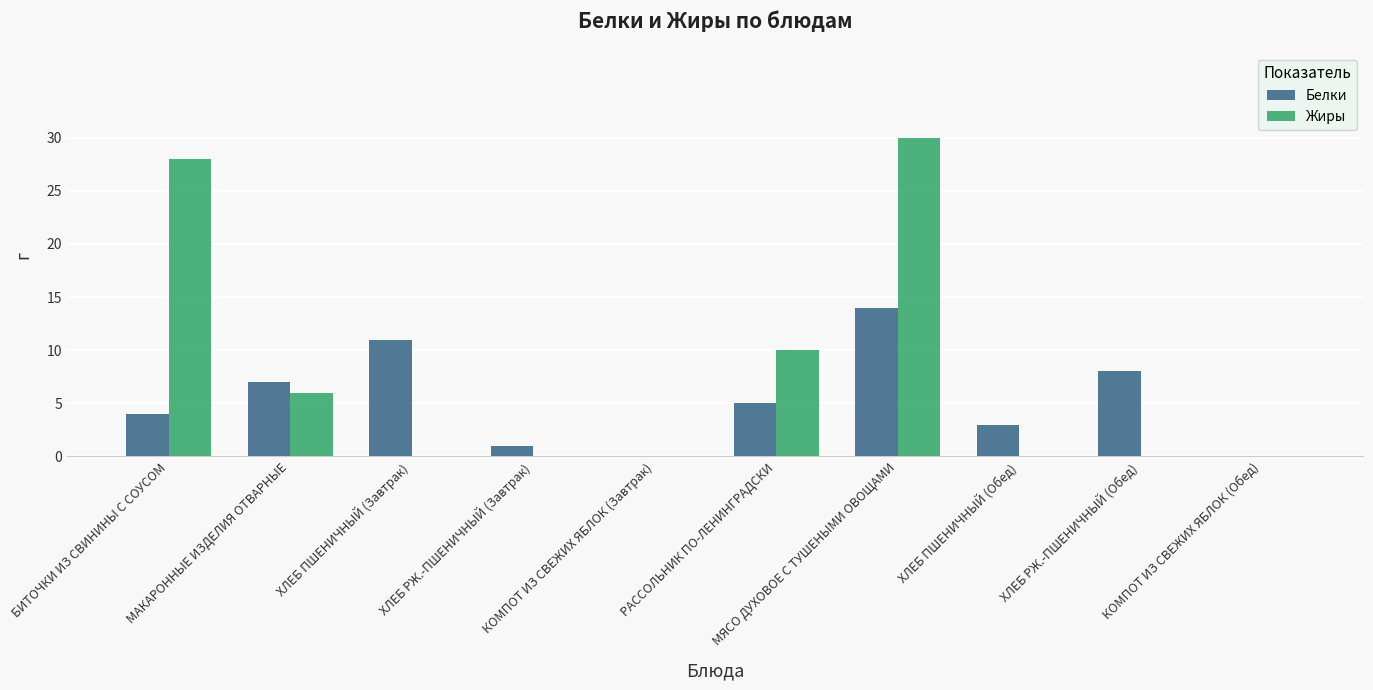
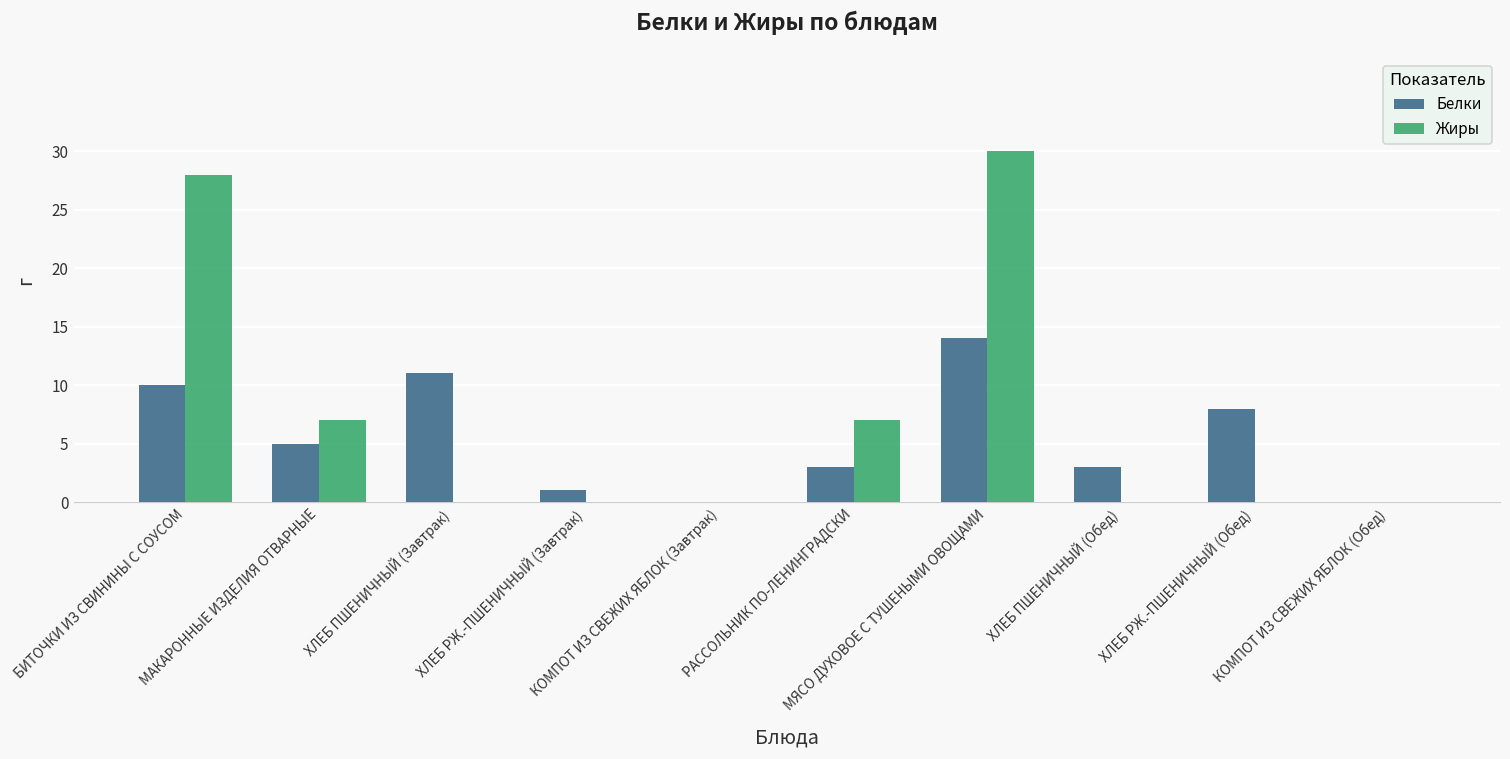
  {
    "Белки": {
-     "БИТОЧКИ ИЗ СВИНИНЫ С СОУСОМ": 4,
-     "МАКАРОННЫЕ ИЗДЕЛИЯ ОТВАРНЫЕ": 7,
+     "БИТОЧКИ ИЗ СВИНИНЫ С СОУСОМ": 10,
+     "МАКАРОННЫЕ ИЗДЕЛИЯ ОТВАРНЫЕ": 5,
      "ХЛЕБ ПШЕНИЧНЫЙ (Завтрак)": 11,
      "ХЛЕБ РЖ.-ПШЕНИЧНЫЙ (Завтрак)": 1,
      "КОМПОТ ИЗ СВЕЖИХ ЯБЛОК (Завтрак)": 0,
-     "РАССОЛЬНИК ПО-ЛЕНИНГРАДСКИ": 5,
+     "РАССОЛЬНИК ПО-ЛЕНИНГРАДСКИ": 3,
      "МЯСО ДУХОВОЕ С ТУШЕНЫМИ ОВОЩАМИ": 14,
      "ХЛЕБ ПШЕНИЧНЫЙ (Обед)": 3,
      "ХЛЕБ РЖ.-ПШЕНИЧНЫЙ (Обед)": 8,
      "КОМПОТ ИЗ СВЕЖИХ ЯБЛОК (Обед)": 0
    },
    "Жиры": {
      "БИТОЧКИ ИЗ СВИНИНЫ С СОУСОМ": 28,
-     "МАКАРОННЫЕ ИЗДЕЛИЯ ОТВАРНЫЕ": 6,
+     "МАКАРОННЫЕ ИЗДЕЛИЯ ОТВАРНЫЕ": 7,
      "ХЛЕБ ПШЕНИЧНЫЙ (Завтрак)": 0,
      "ХЛЕБ РЖ.-ПШЕНИЧНЫЙ (Завтрак)": 0,
      "КОМПОТ ИЗ СВЕЖИХ ЯБЛОК (Завтрак)": 0,
-     "РАССОЛЬНИК ПО-ЛЕНИНГРАДСКИ": 10,
+     "РАССОЛЬНИК ПО-ЛЕНИНГРАДСКИ": 7,
      "МЯСО ДУХОВОЕ С ТУШЕНЫМИ ОВОЩАМИ": 30,
      "ХЛЕБ ПШЕНИЧНЫЙ (Обед)": 0,
      "ХЛЕБ РЖ.-ПШЕНИЧНЫЙ (Обед)": 0,
      "КОМПОТ ИЗ СВЕЖИХ ЯБЛОК (Обед)": 0
    }
  }
